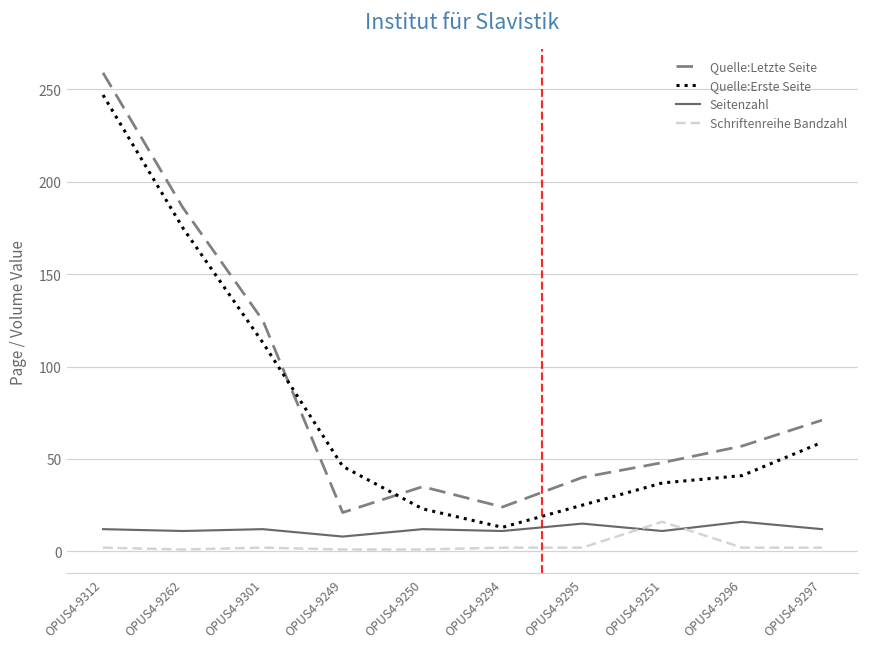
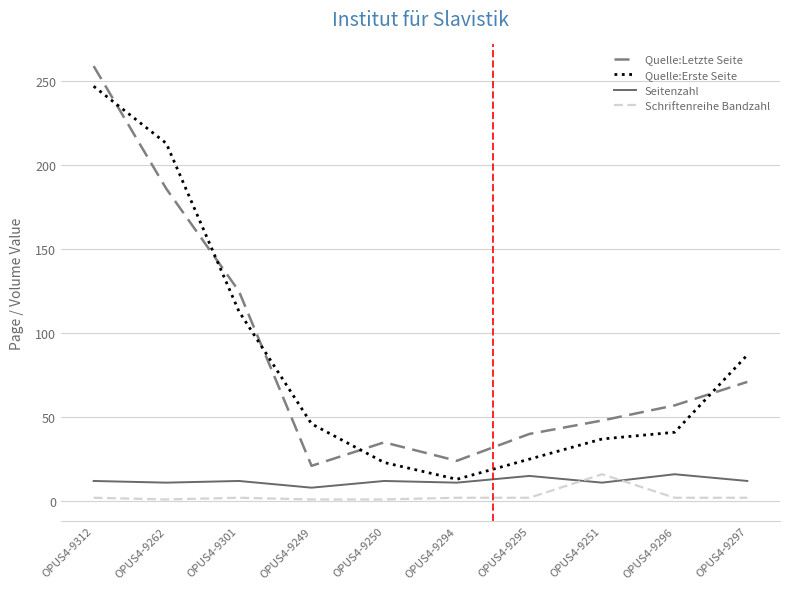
  {
    "Quelle:Erste Seite": {
      "OPUS4-9312": 247,
-     "OPUS4-9262": 175,
+     "OPUS4-9262": 213,
      "OPUS4-9301": 113,
      "OPUS4-9249": 46,
      "OPUS4-9250": 23,
      "OPUS4-9294": 13,
      "OPUS4-9295": 25,
      "OPUS4-9251": 37,
      "OPUS4-9296": 41,
-     "OPUS4-9297": 59
+     "OPUS4-9297": 87
    },
    "Schriftenreihe Bandzahl": {
      "OPUS4-9312": 2,
      "OPUS4-9262": 1,
      "OPUS4-9301": 2,
      "OPUS4-9249": 1,
      "OPUS4-9250": 1,
      "OPUS4-9294": 2,
      "OPUS4-9295": 2,
      "OPUS4-9251": 16,
      "OPUS4-9296": 2,
      "OPUS4-9297": 2
    }
  }
